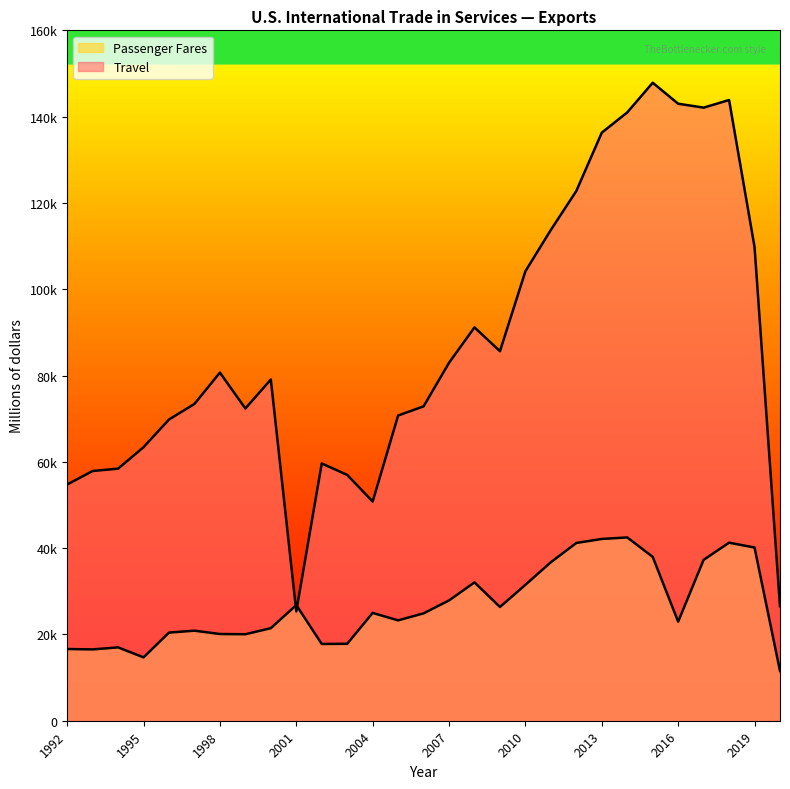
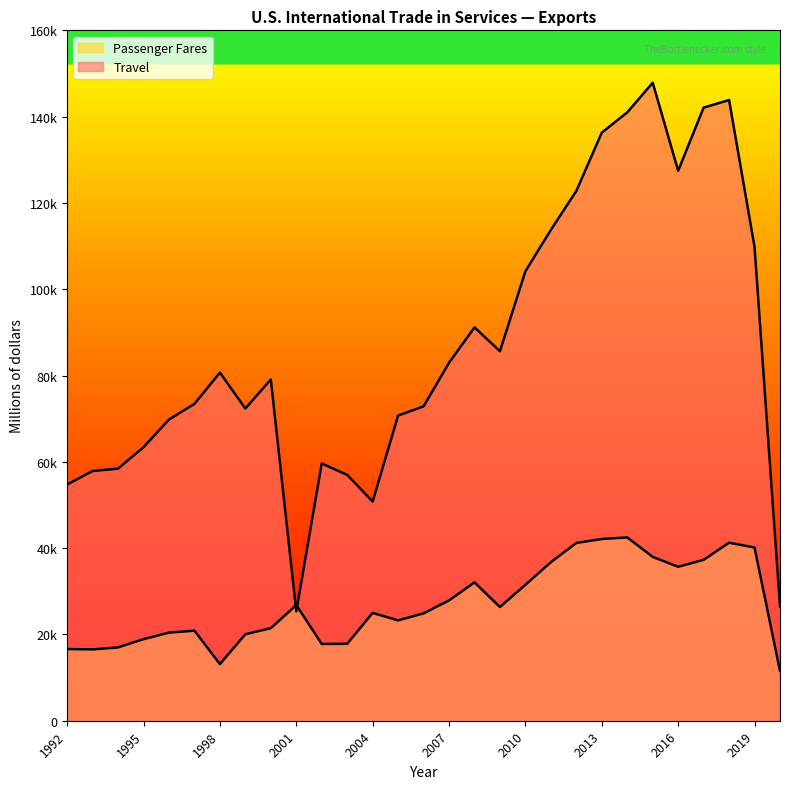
  {
    "Passenger Fares": {
      "1992": 17000,
-     "1995": 15000,
-     "1998": 20000,
+     "1995": 19000,
+     "1998": 13000,
      "2001": 27000,
      "2004": 25000,
      "2007": 28000,
      "2010": 32000,
      "2013": 42000,
-     "2016": 23000,
+     "2016": 36000,
      "2019": 40000
    },
    "Travel": {
      "1992": 55000,
      "1995": 63000,
      "1998": 81000,
      "2001": 25000,
      "2004": 51000,
      "2007": 83000,
      "2010": 104000,
      "2013": 136000,
-     "2016": 143000,
+     "2016": 127000,
      "2019": 110000
    }
  }
